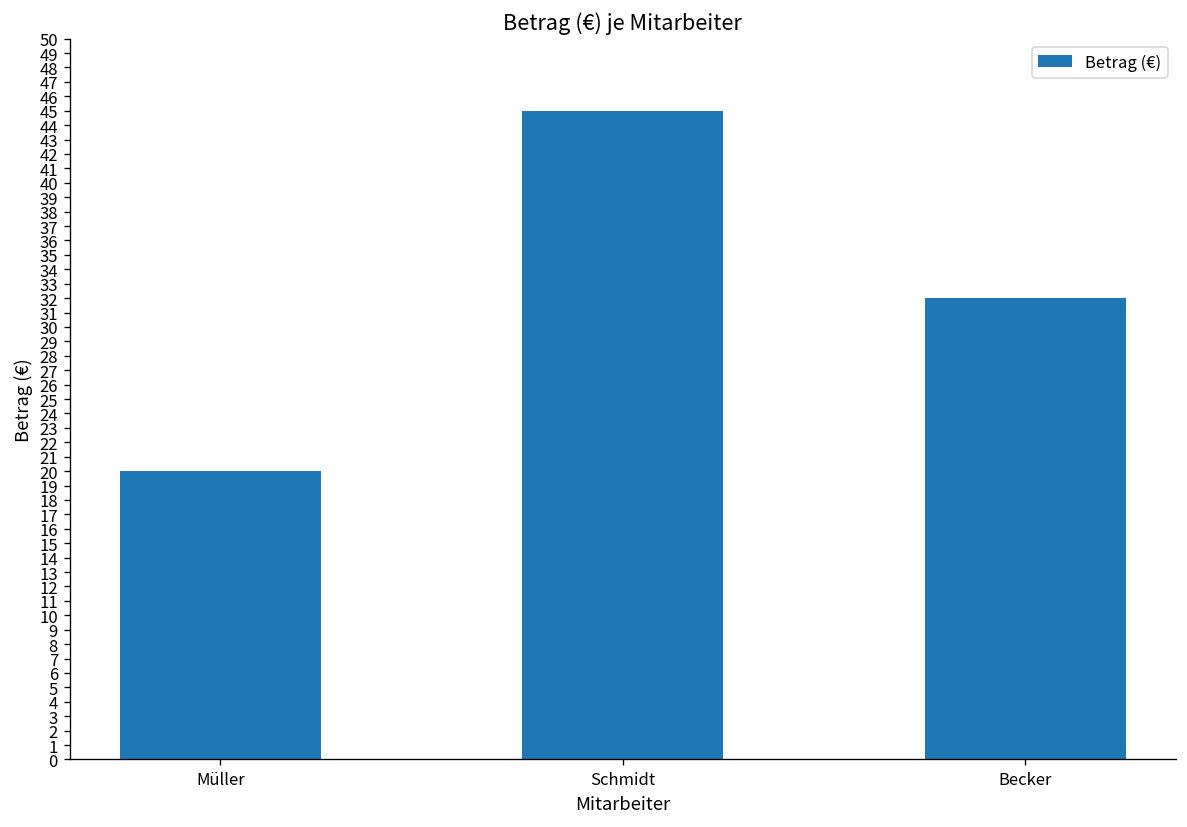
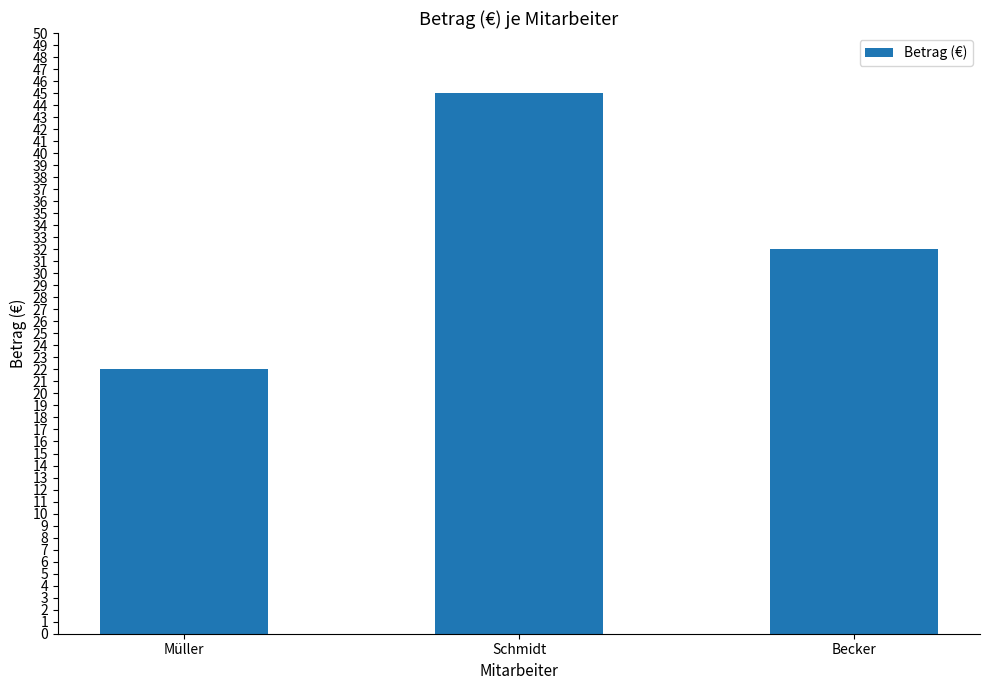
  {
-   "Müller": 20,
+   "Müller": 22,
    "Schmidt": 45,
    "Becker": 32
  }
